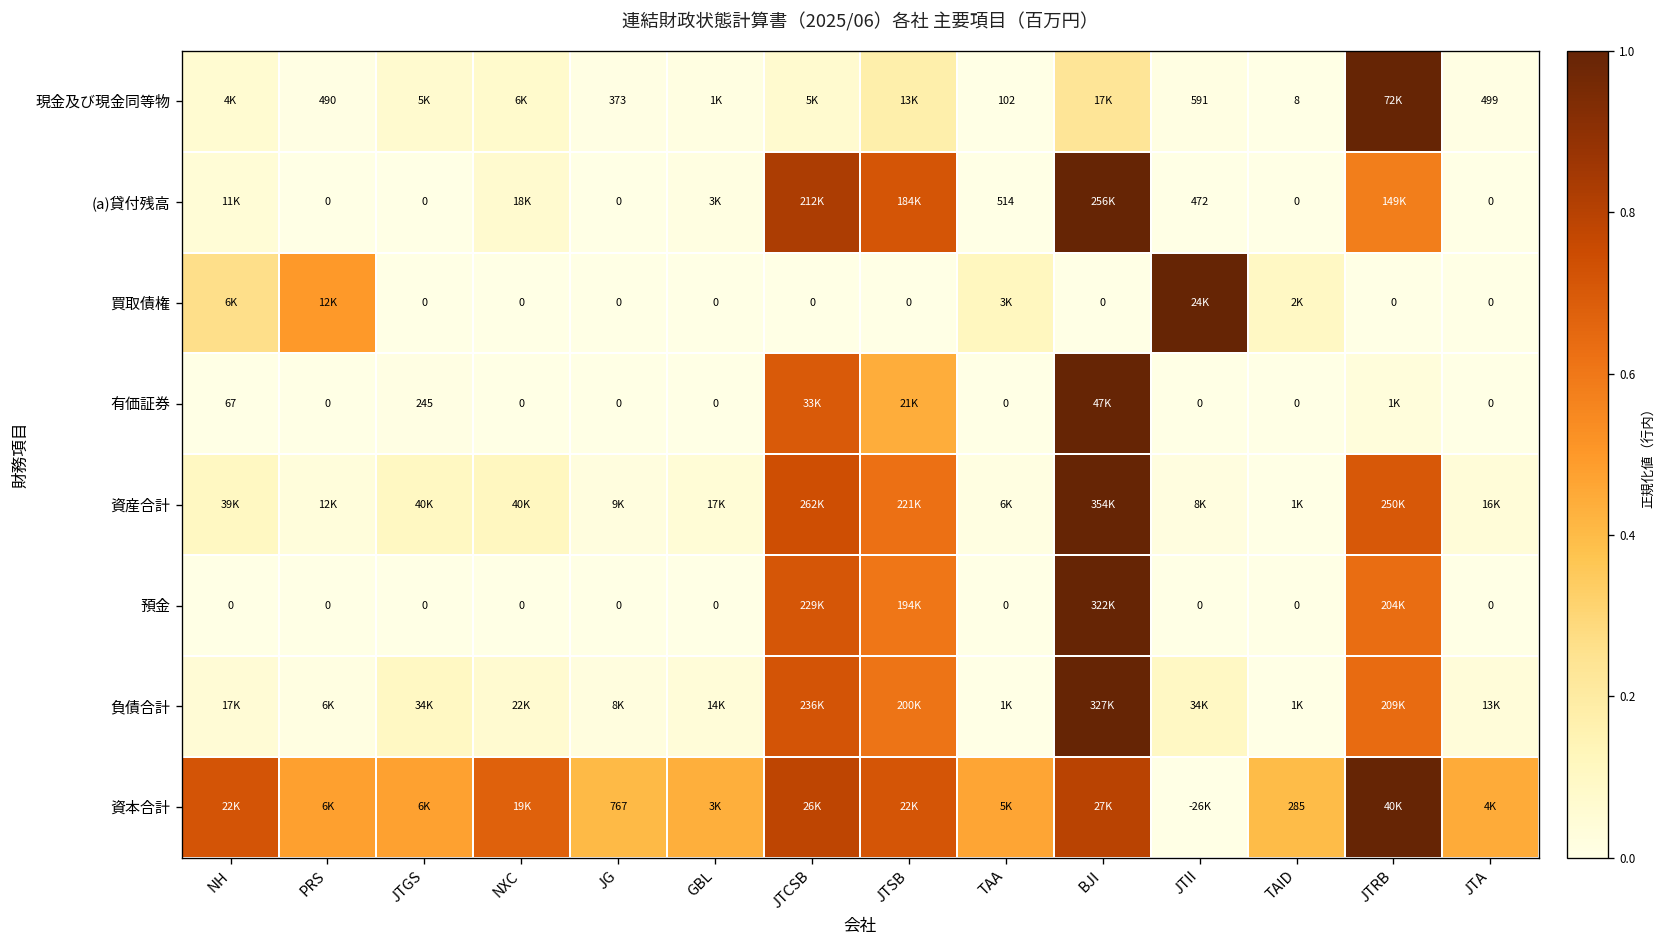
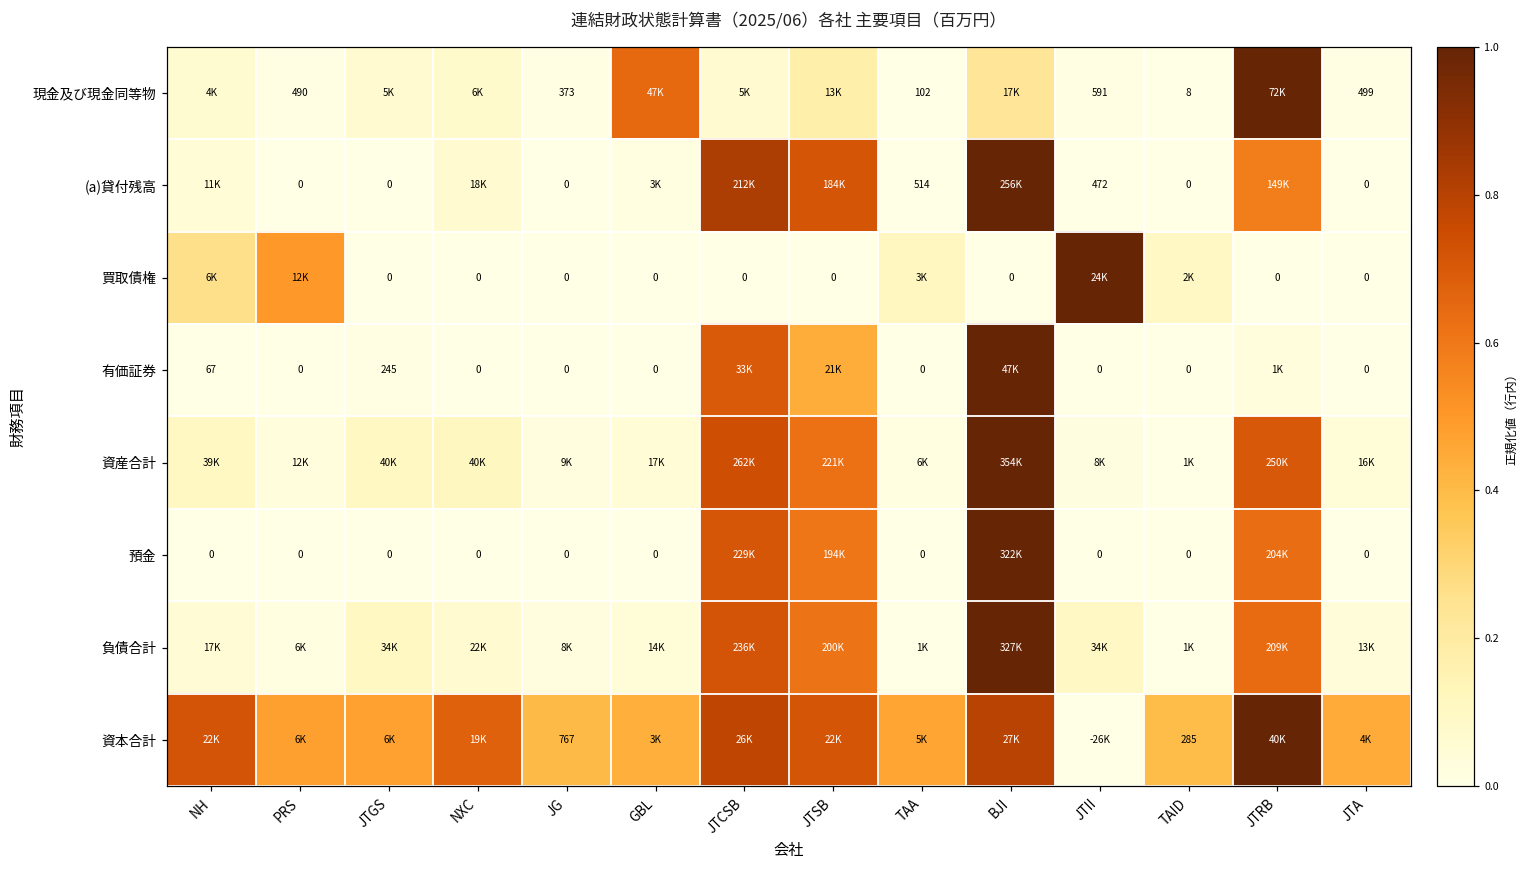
  {
    "現金及び現金同等物": {
      "NH": "4K",
      "PRS": "490",
      "JTGS": "5K",
      "NXC": "6K",
      "JG": "373",
-     "GBL": "1K",
+     "GBL": "47K",
      "JTCSB": "5K",
      "JTSB": "13K",
      "TAA": "102",
      "BJI": "17K",
      "JTII": "591",
      "TAID": "8",
      "JTRB": "72K",
      "JTA": "499"
    },
    "(a)貸付残高": {
      "NH": "11K",
      "PRS": "0",
      "JTGS": "0",
      "NXC": "18K",
      "JG": "0",
      "GBL": "3K",
      "JTCSB": "212K",
      "JTSB": "184K",
      "TAA": "514",
      "BJI": "256K",
      "JTII": "472",
      "TAID": "0",
      "JTRB": "149K",
      "JTA": "0"
    },
    "買取債権": {
      "NH": "6K",
      "PRS": "12K",
      "JTGS": "0",
      "NXC": "0",
      "JG": "0",
      "GBL": "0",
      "JTCSB": "0",
      "JTSB": "0",
      "TAA": "3K",
      "BJI": "0",
      "JTII": "24K",
      "TAID": "2K",
      "JTRB": "0",
      "JTA": "0"
    },
    "有価証券": {
      "NH": "67",
      "PRS": "0",
      "JTGS": "245",
      "NXC": "0",
      "JG": "0",
      "GBL": "0",
      "JTCSB": "33K",
      "JTSB": "21K",
      "TAA": "0",
      "BJI": "47K",
      "JTII": "0",
      "TAID": "0",
      "JTRB": "1K",
      "JTA": "0"
    },
    "資産合計": {
      "NH": "39K",
      "PRS": "12K",
      "JTGS": "40K",
      "NXC": "40K",
      "JG": "9K",
      "GBL": "17K",
      "JTCSB": "262K",
      "JTSB": "221K",
      "TAA": "6K",
      "BJI": "354K",
      "JTII": "8K",
      "TAID": "1K",
      "JTRB": "250K",
      "JTA": "16K"
    },
    "預金": {
      "NH": "0",
      "PRS": "0",
      "JTGS": "0",
      "NXC": "0",
      "JG": "0",
      "GBL": "0",
      "JTCSB": "229K",
      "JTSB": "194K",
      "TAA": "0",
      "BJI": "322K",
      "JTII": "0",
      "TAID": "0",
      "JTRB": "204K",
      "JTA": "0"
    },
    "負債合計": {
      "NH": "17K",
      "PRS": "6K",
      "JTGS": "34K",
      "NXC": "22K",
      "JG": "8K",
      "GBL": "14K",
      "JTCSB": "236K",
      "JTSB": "200K",
      "TAA": "1K",
      "BJI": "327K",
      "JTII": "34K",
      "TAID": "1K",
      "JTRB": "209K",
      "JTA": "13K"
    },
    "資本合計": {
      "NH": "22K",
      "PRS": "6K",
      "JTGS": "6K",
      "NXC": "19K",
      "JG": "767",
      "GBL": "3K",
      "JTCSB": "26K",
      "JTSB": "22K",
      "TAA": "5K",
      "BJI": "27K",
      "JTII": "-26K",
      "TAID": "285",
      "JTRB": "40K",
      "JTA": "4K"
    }
  }
